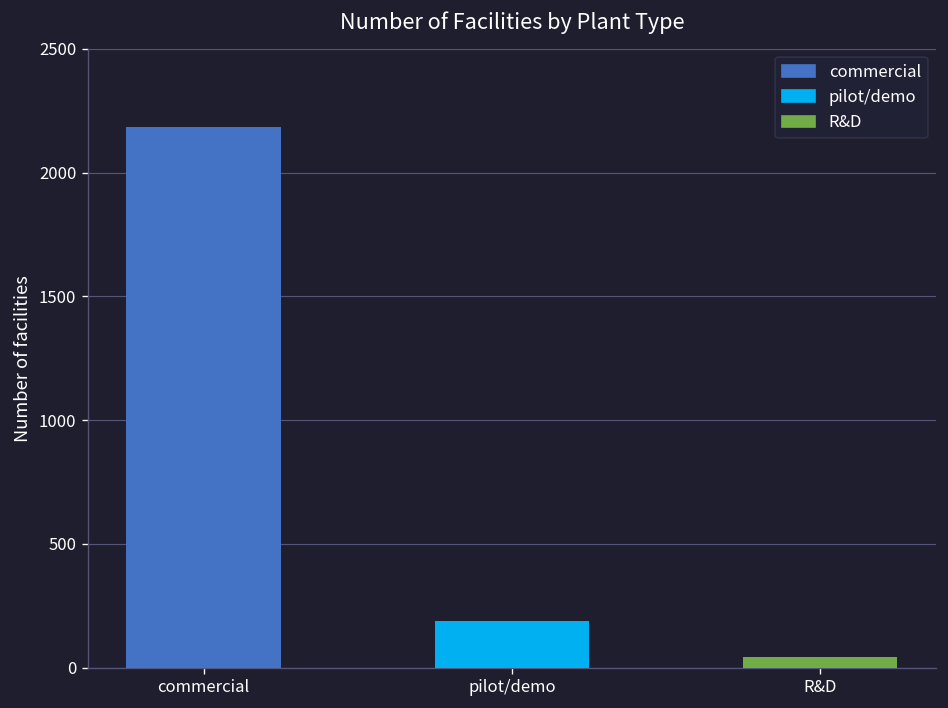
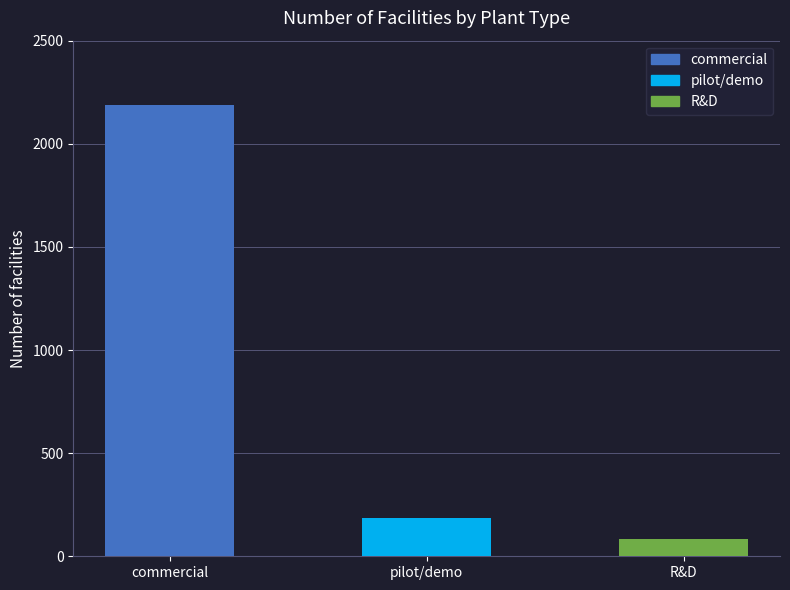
  {
    "commercial": 2190,
    "pilot/demo": 190,
-   "R&D": 40
+   "R&D": 90
  }
